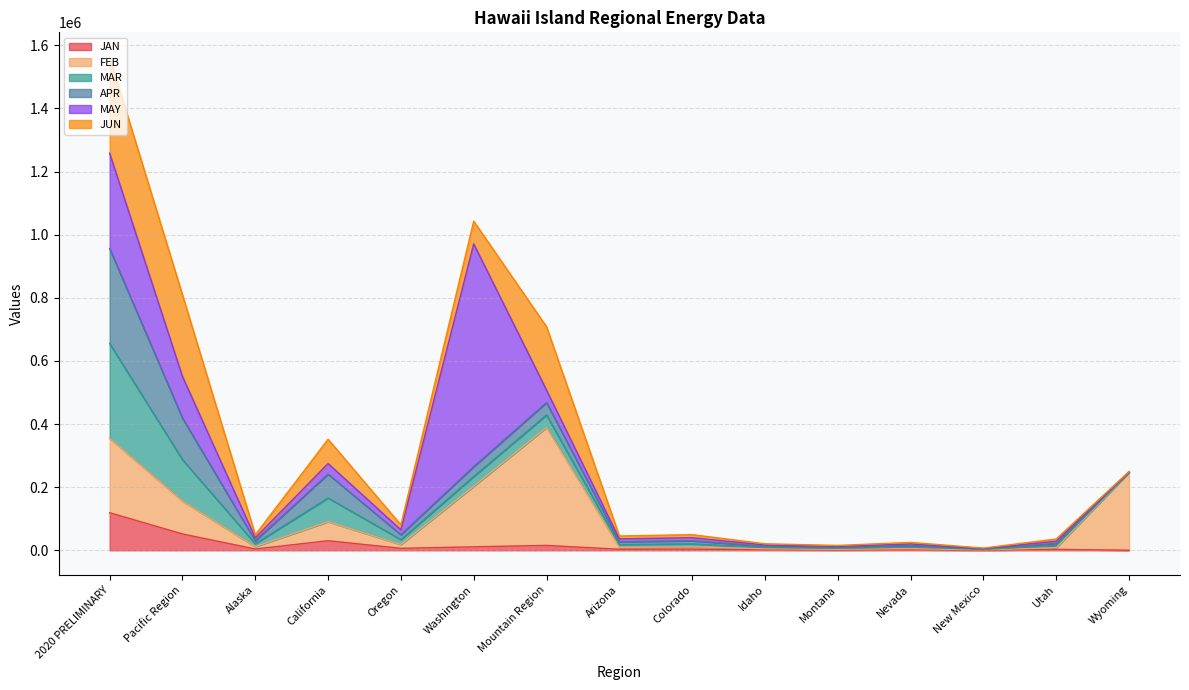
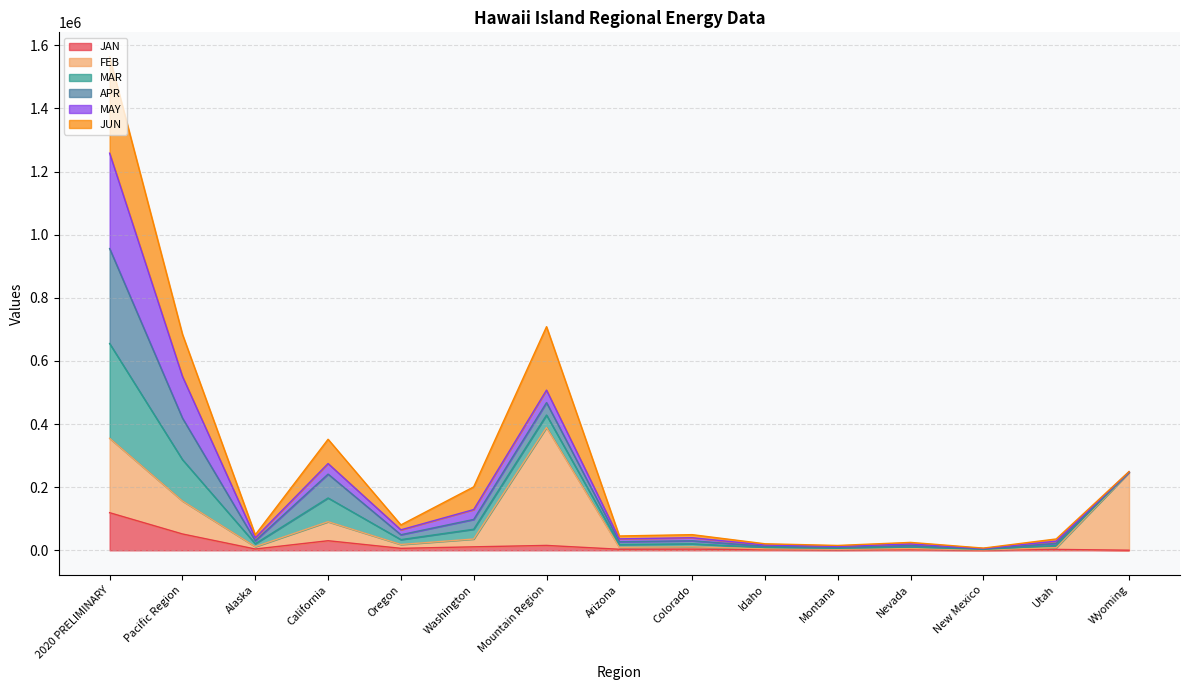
  {
    "JAN": {
      "2020 PRELIMINARY": 120000,
      "Pacific Region": 50000,
      "California": 30000,
      "Oregon": 10000,
      "Washington": 10000,
      "Mountain Region": 20000,
      "Wyoming": 0
    },
    "FEB": {
      "2020 PRELIMINARY": 240000,
      "Pacific Region": 100000,
      "California": 60000,
      "Oregon": 10000,
-     "Washington": 190000,
+     "Washington": 20000,
      "Mountain Region": 370000
    },
    "MAY": {
      "2020 PRELIMINARY": 300000,
      "Pacific Region": 130000,
      "Alaska": 10000,
      "California": 30000,
      "Oregon": 20000,
-     "Washington": 710000,
+     "Washington": 30000,
      "Mountain Region": 40000,
      "Arizona": 10000,
      "Colorado": 10000
    },
    "JUN": {
-     "Pacific Region": 260000,
+     "Pacific Region": 130000,
      "Alaska": 10000,
      "California": 80000,
      "Oregon": 20000,
      "Washington": 70000,
      "Mountain Region": 200000,
      "Arizona": 10000,
      "Colorado": 10000
    }
  }
